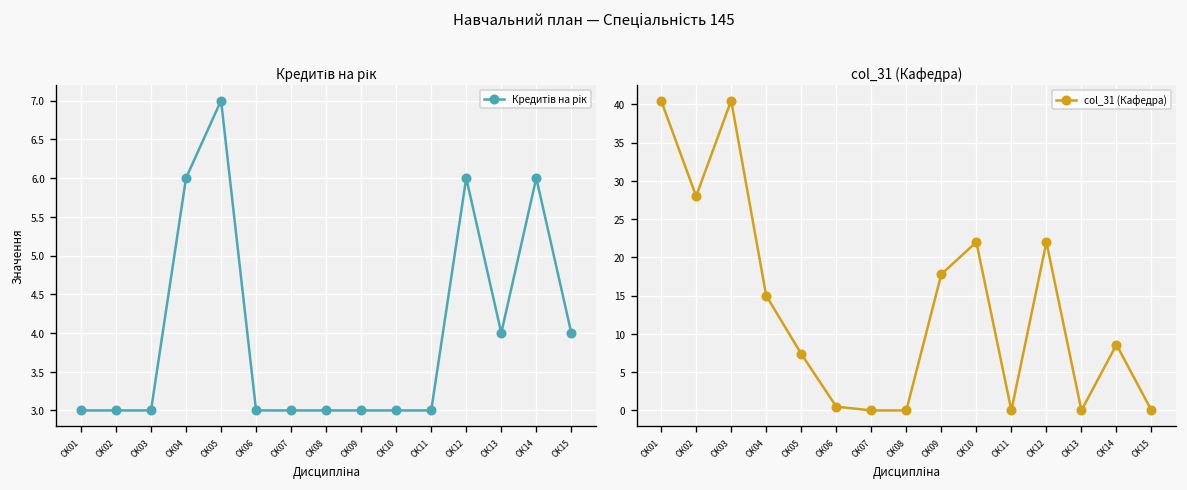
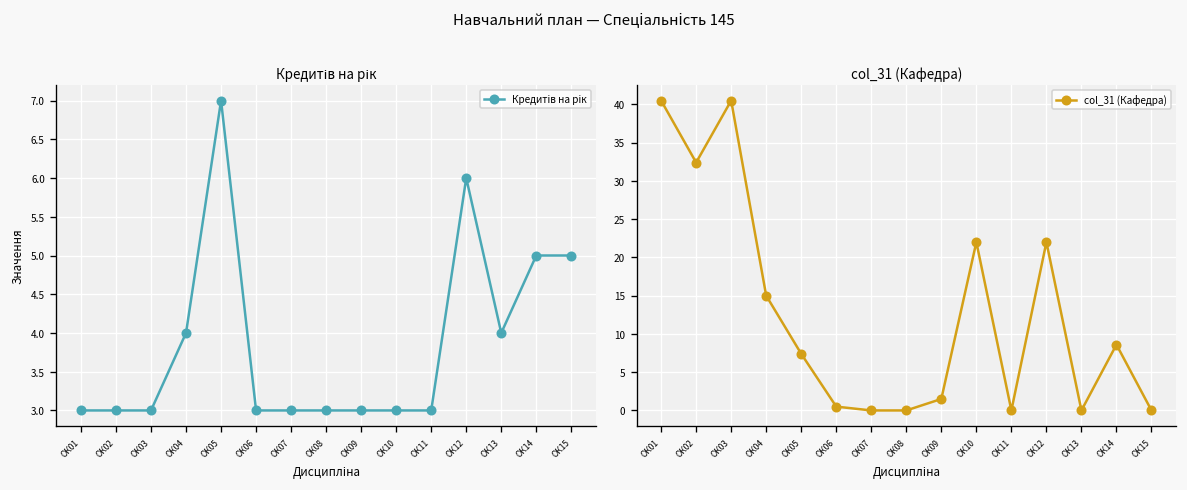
  {
    "Кредитів на рік": {
      "ОК01": 3,
      "ОК02": 3,
      "ОК03": 3,
-     "ОК04": 6,
+     "ОК04": 4,
      "ОК05": 7,
      "ОК06": 3,
      "ОК07": 3,
      "ОК08": 3,
      "ОК09": 3,
      "ОК10": 3,
      "ОК11": 3,
      "ОК12": 6,
      "ОК13": 4,
-     "ОК14": 6,
-     "ОК15": 4
+     "ОК14": 5,
+     "ОК15": 5
    },
    "col_31 (Кафедра)": {
      "ОК01": 41,
-     "ОК02": 28,
+     "ОК02": 32,
      "ОК03": 41,
      "ОК04": 15,
      "ОК05": 7,
      "ОК06": 1,
      "ОК07": 0,
      "ОК08": 0,
-     "ОК09": 18,
+     "ОК09": 2,
      "ОК10": 22,
      "ОК11": 0,
      "ОК12": 22,
      "ОК13": 0,
      "ОК14": 9,
      "ОК15": 0
    }
  }
